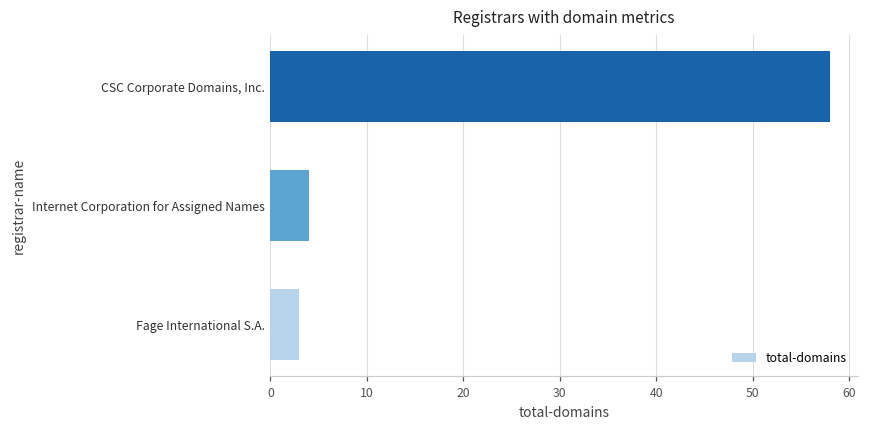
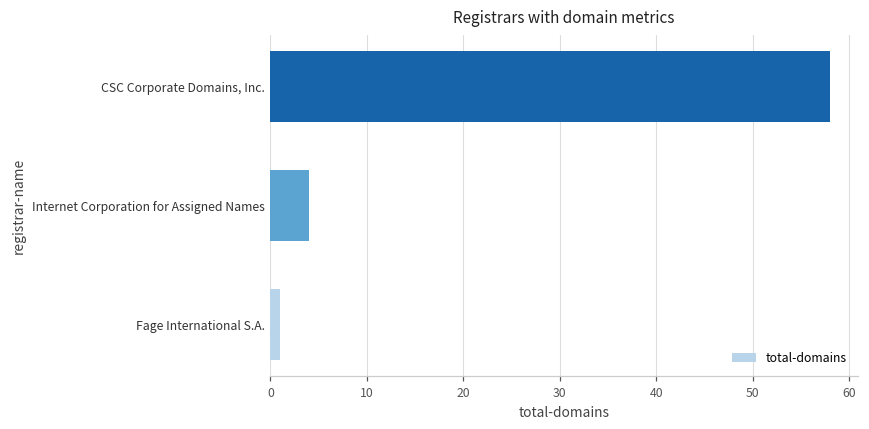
  {
    "CSC Corporate Domains, Inc.": 58,
    "Internet Corporation for Assigned Names": 4,
-   "Fage International S.A.": 3
+   "Fage International S.A.": 1
  }
